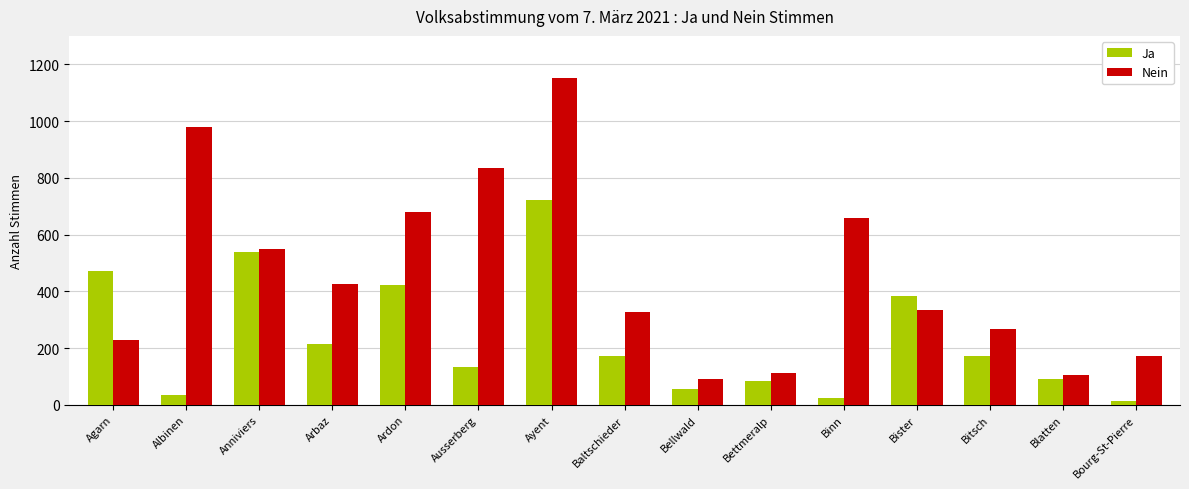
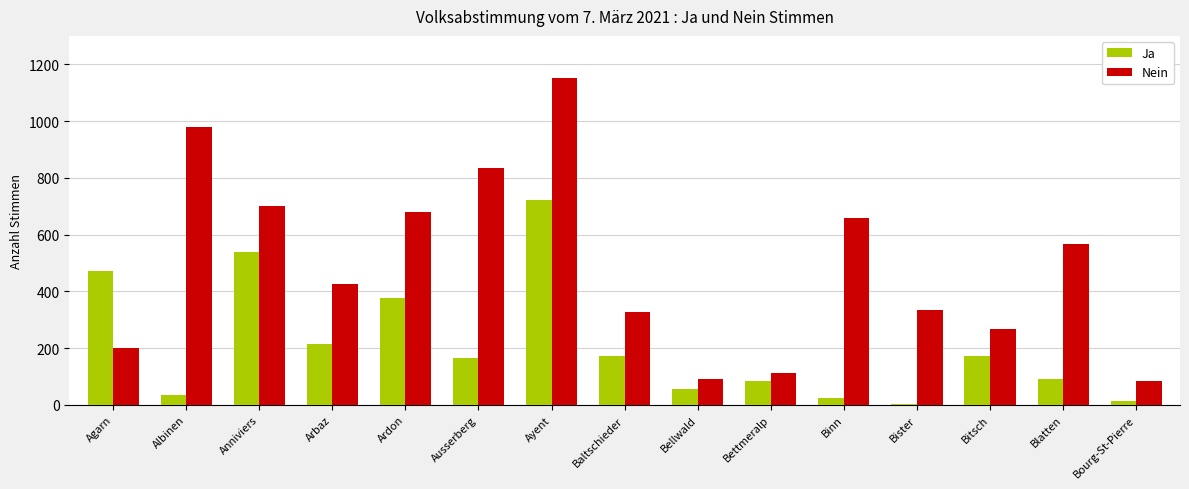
  {
    "Ja": {
      "Agarn": 470,
      "Albinen": 40,
      "Anniviers": 540,
      "Arbaz": 210,
-     "Ardon": 420,
-     "Ausserberg": 130,
+     "Ardon": 380,
+     "Ausserberg": 170,
      "Ayent": 720,
      "Baltschieder": 170,
      "Bellwald": 60,
      "Bettmeralp": 90,
      "Binn": 20,
-     "Bister": 380,
+     "Bister": 0,
      "Bitsch": 170,
      "Blatten": 90,
      "Bourg-St-Pierre": 10
    },
    "Nein": {
-     "Agarn": 230,
+     "Agarn": 200,
      "Albinen": 980,
-     "Anniviers": 550,
+     "Anniviers": 700,
      "Arbaz": 430,
      "Ardon": 680,
      "Ausserberg": 830,
      "Ayent": 1150,
      "Baltschieder": 330,
      "Bellwald": 90,
      "Bettmeralp": 110,
      "Binn": 660,
      "Bister": 340,
      "Bitsch": 270,
-     "Blatten": 100,
-     "Bourg-St-Pierre": 170
+     "Blatten": 570,
+     "Bourg-St-Pierre": 90
    }
  }
